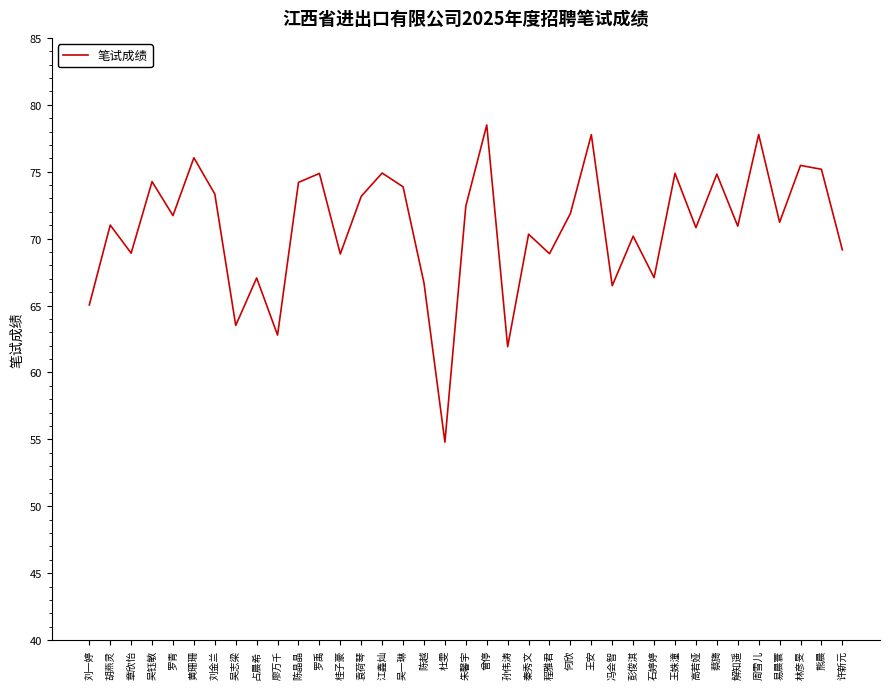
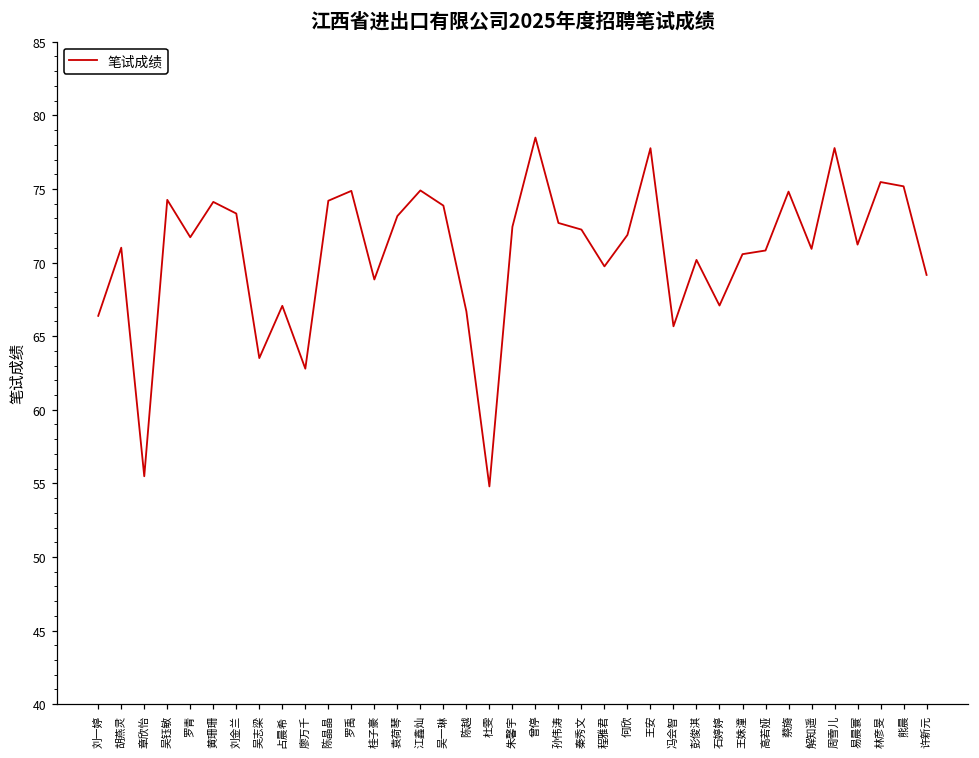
  {
-   "刘一婷": 65.0,
+   "刘一婷": 66.4,
    "胡燕灵": 71.0,
-   "章欣怡": 68.9,
+   "章欣怡": 55.5,
    "吴钰敏": 74.3,
    "罗青": 71.7,
-   "黄珊珊": 76.0,
+   "黄珊珊": 74.1,
    "刘金兰": 73.3,
    "吴志梁": 63.5,
    "占晨希": 67.1,
    "廖万千": 62.8,
    "陈晶晶": 74.2,
    "罗禹": 74.9,
    "桂子豪": 68.9,
    "袁荷琴": 73.2,
    "江鑫灿": 74.9,
    "吴一琳": 73.9,
    "陈越": 66.7,
    "杜雯": 54.8,
    "朱馨宇": 72.4,
    "曾停": 78.5,
-   "孙伟涛": 61.9,
-   "秦秀文": 70.3,
-   "程雅君": 68.9,
+   "孙伟涛": 72.7,
+   "秦秀文": 72.2,
+   "程雅君": 69.7,
    "何欣": 71.9,
    "王安": 77.8,
-   "冯会智": 66.5,
+   "冯会智": 65.7,
    "彭俊淇": 70.2,
    "石婷婷": 67.1,
-   "王姝潼": 74.9,
+   "王姝潼": 70.6,
    "高若娅": 70.8,
    "蔡旖": 74.8,
    "解知遥": 70.9,
    "周雪儿": 77.8,
    "易晨寰": 71.2,
    "林彦旻": 75.5,
    "熊晨": 75.2,
    "许新元": 69.2
  }
